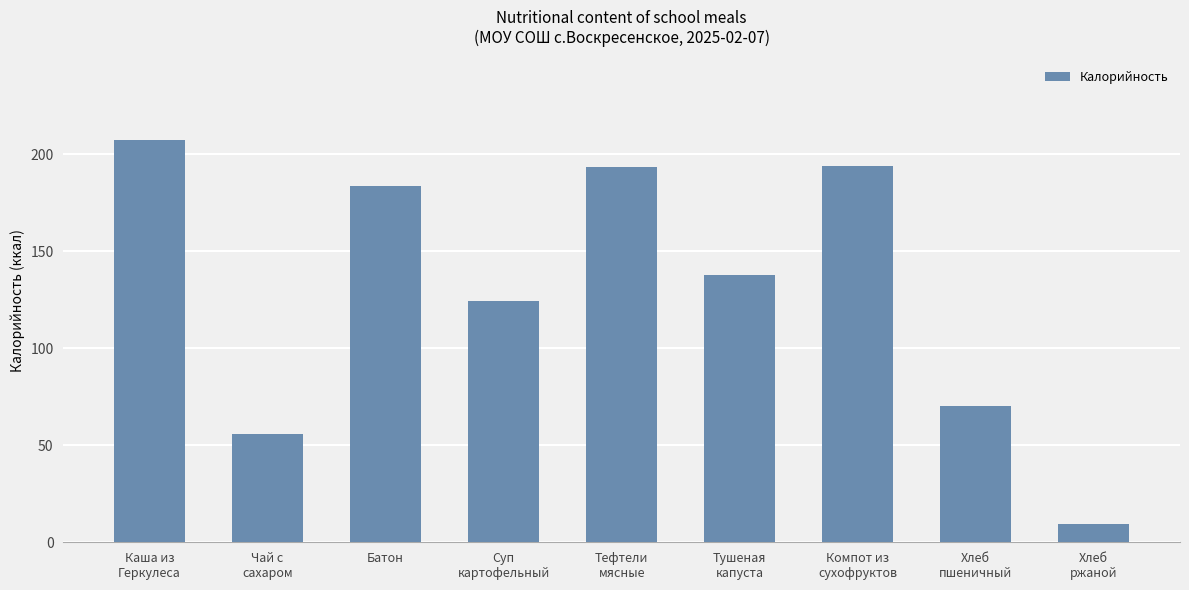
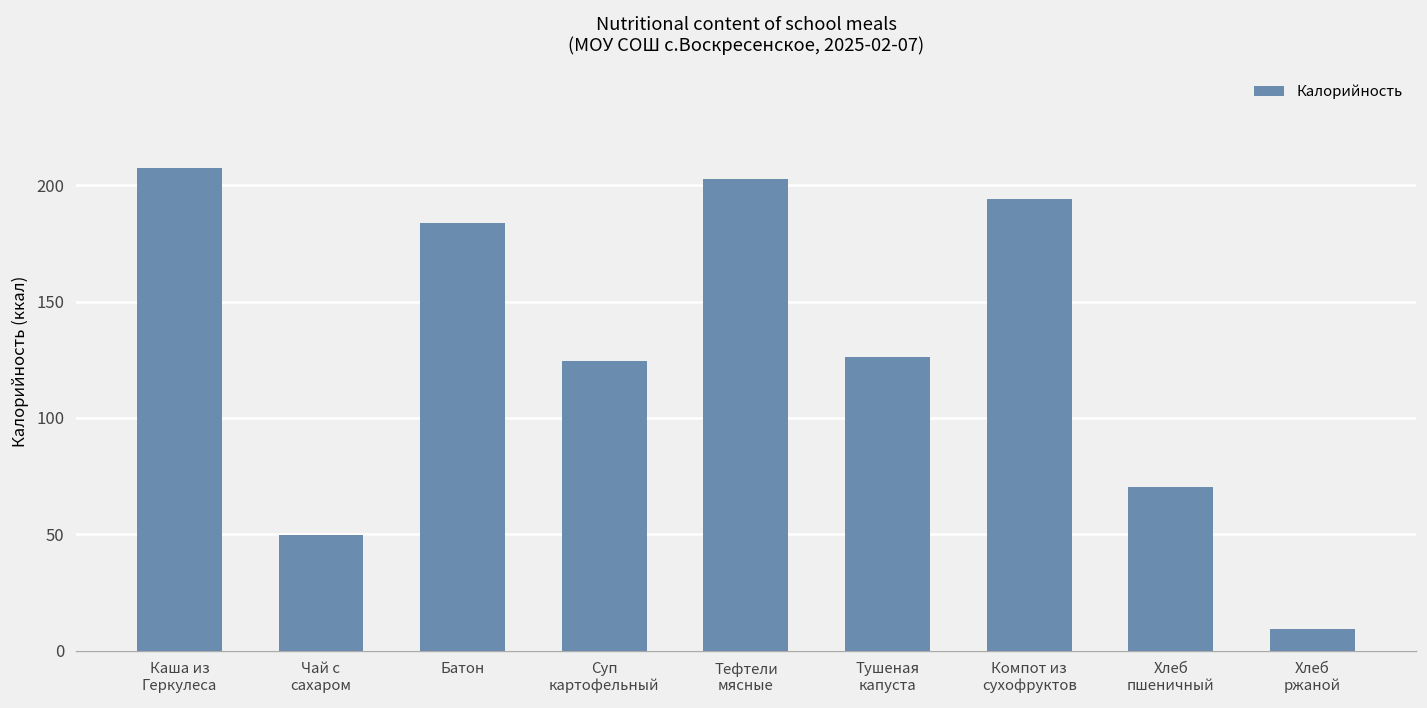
  {
    "Каша из Геркулеса": 207,
-   "Чай с сахаром": 56,
+   "Чай с сахаром": 50,
    "Батон": 184,
    "Суп картофельный": 125,
-   "Тефтели мясные": 193,
-   "Тушеная капуста": 138,
+   "Тефтели мясные": 203,
+   "Тушеная капуста": 126,
    "Компот из сухофруктов": 194,
    "Хлеб пшеничный": 70,
    "Хлеб ржаной": 9
  }
